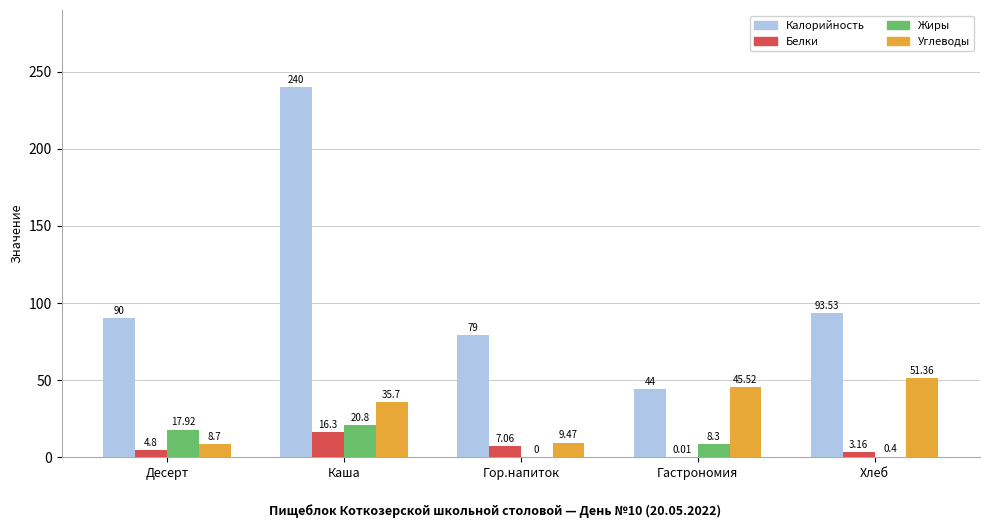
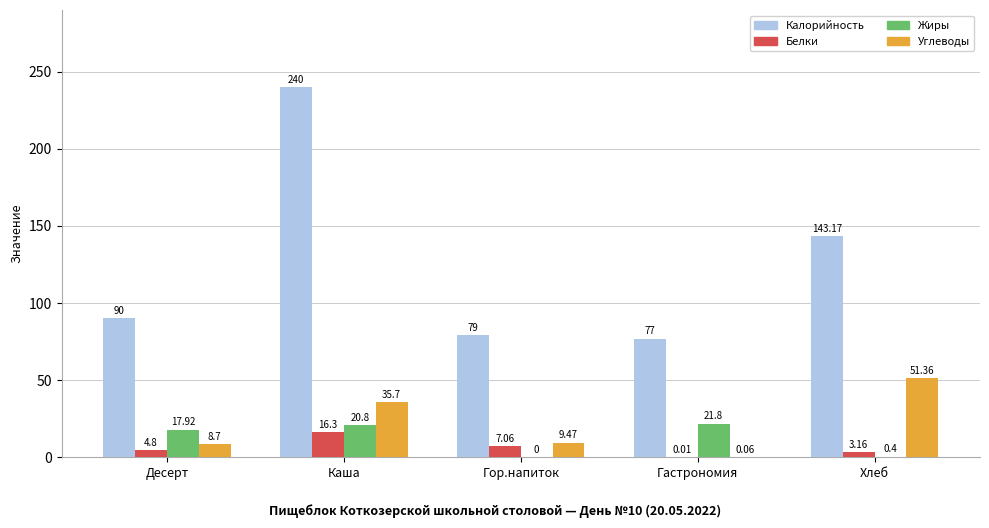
  {
    "Калорийность": {
      "Десерт": 90,
      "Каша": 240,
      "Гор.напиток": 79,
-     "Гастрономия": 44,
-     "Хлеб": 93.53
+     "Гастрономия": 77,
+     "Хлеб": 143.17
    },
    "Белки": {
      "Десерт": 4.8,
      "Каша": 16.3,
      "Гор.напиток": 7.06,
      "Гастрономия": 0.01,
      "Хлеб": 3.16
    },
    "Жиры": {
      "Десерт": 17.92,
      "Каша": 20.8,
      "Гор.напиток": 0,
-     "Гастрономия": 8.3,
+     "Гастрономия": 21.8,
      "Хлеб": 0.4
    },
    "Углеводы": {
      "Десерт": 8.7,
      "Каша": 35.7,
      "Гор.напиток": 9.47,
-     "Гастрономия": 45.52,
+     "Гастрономия": 0.06,
      "Хлеб": 51.36
    }
  }
